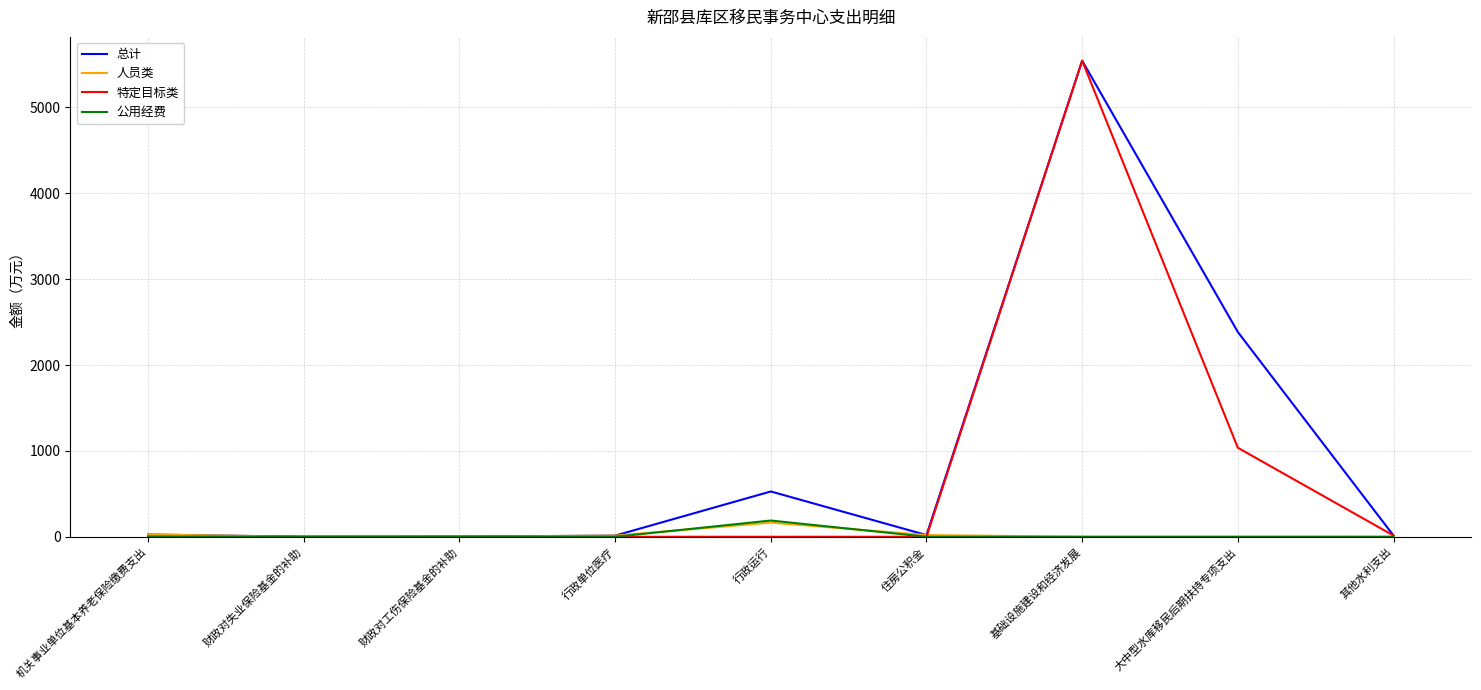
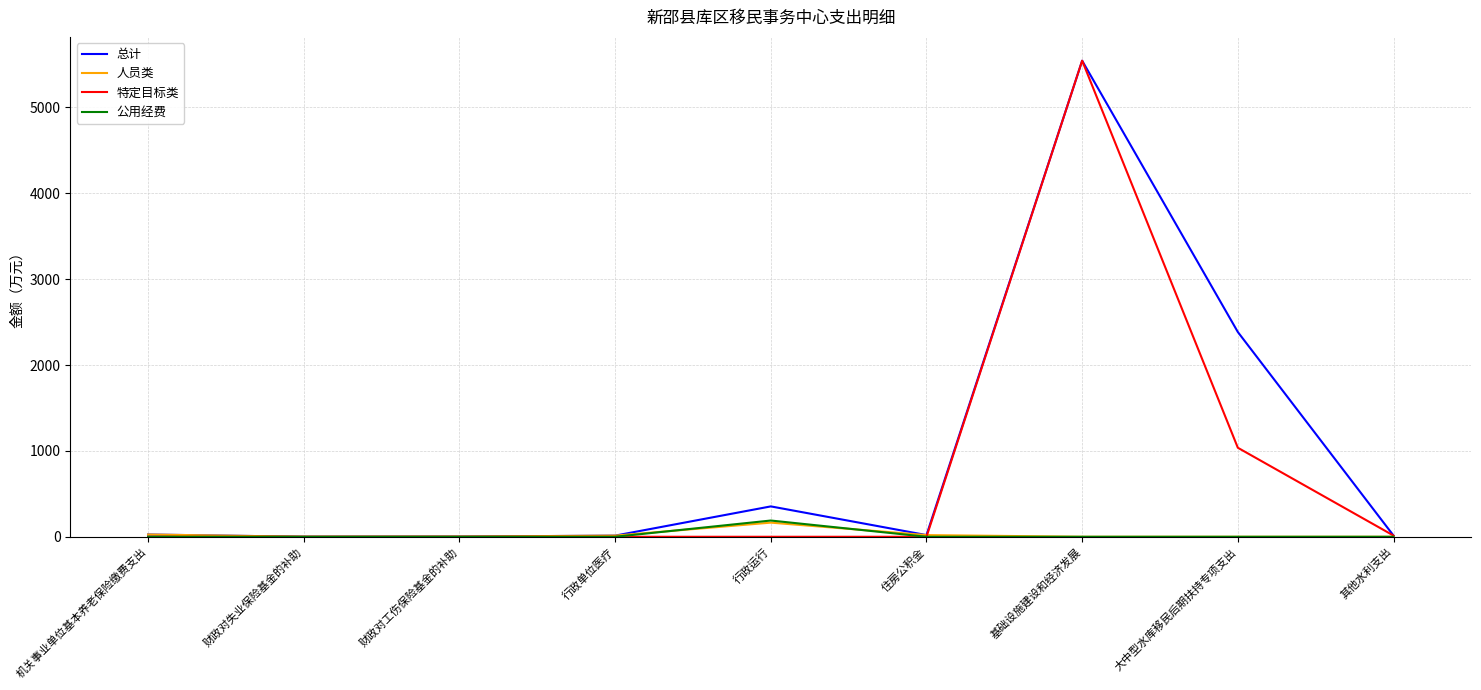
  {
    "总计": {
-     "行政运行": 500,
+     "行政运行": 400,
      "大中型水库移民后期扶持专项支出": 2400
    },
    "特定目标类": {
      "行政运行": 0,
      "大中型水库移民后期扶持专项支出": 1000
    }
  }
